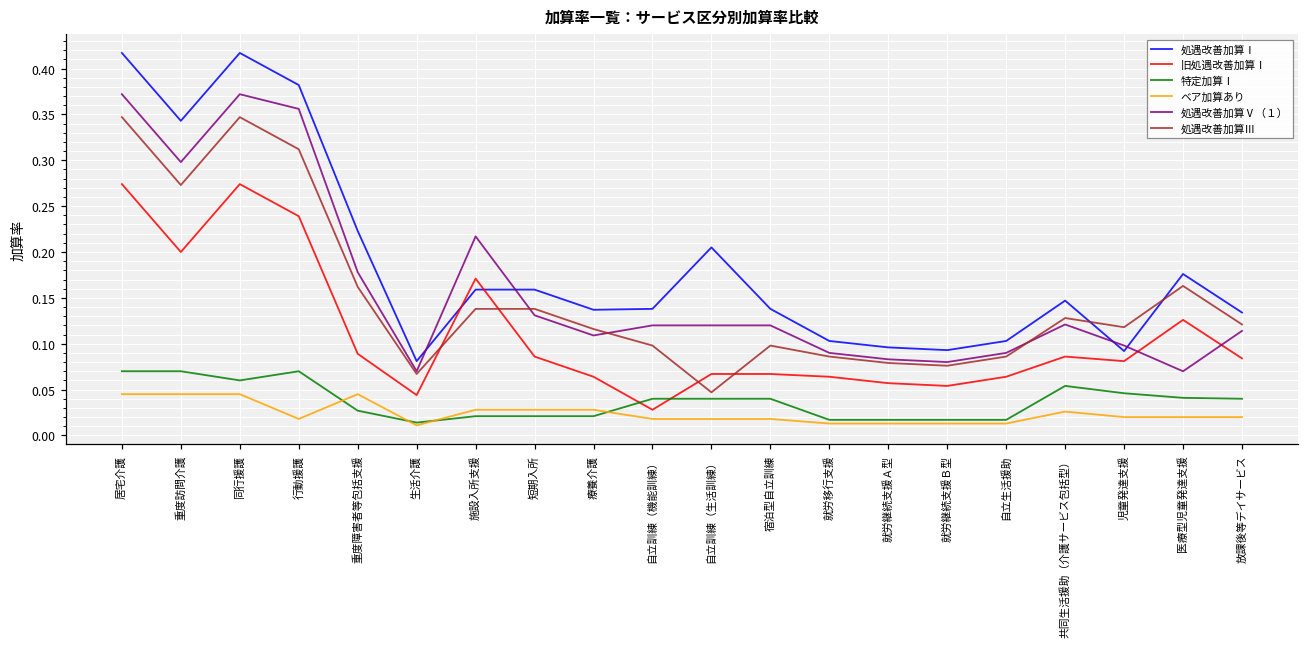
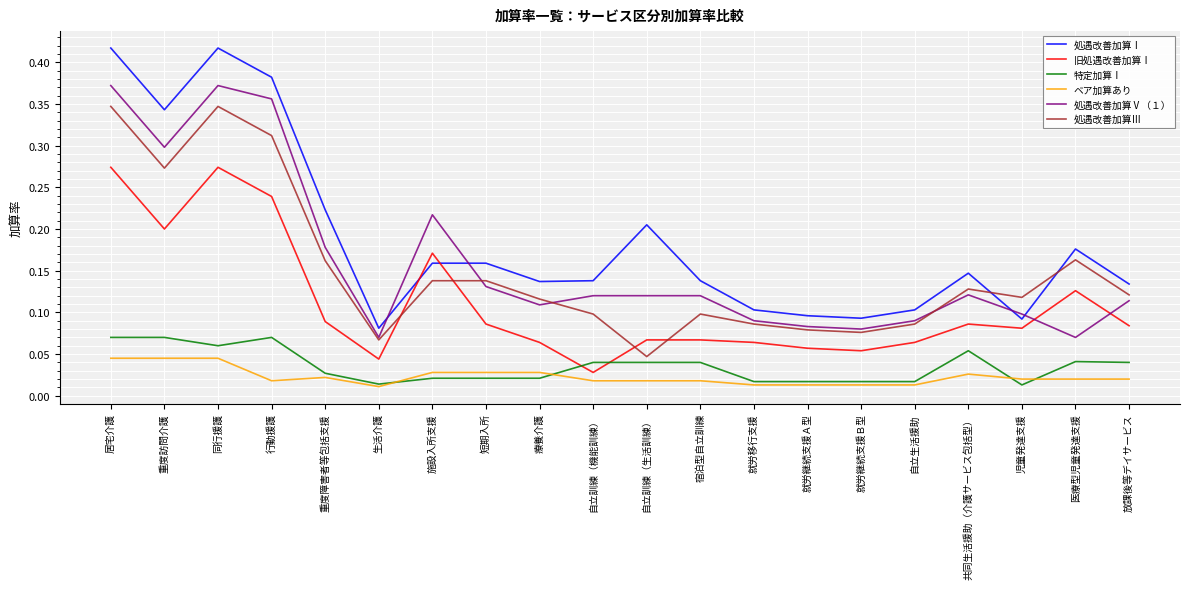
  {
    "処遇改善加算Ⅰ": {
      "居宅介護": 0.42,
      "重度訪問介護": 0.34,
      "同行援護": 0.42,
      "行動援護": 0.38,
      "重度障害者等包括支援": 0.22,
      "生活介護": 0.08,
      "施設入所支援": 0.16,
      "短期入所": 0.16,
      "療養介護": 0.14,
      "自立訓練（機能訓練）": 0.14,
      "自立訓練（生活訓練）": 0.21,
      "宿泊型自立訓練": 0.14,
      "就労移行支援": 0.10,
      "就労継続支援Ａ型": 0.10,
      "就労継続支援Ｂ型": 0.09,
      "自立生活援助": 0.10,
      "共同生活援助（介護サービス包括型）": 0.15,
      "児童発達支援": 0.09,
      "医療型児童発達支援": 0.18,
      "放課後等デイサービス": 0.13
    },
    "旧処遇改善加算Ⅰ": {
      "居宅介護": 0.27,
      "重度訪問介護": 0.20,
      "同行援護": 0.27,
      "行動援護": 0.24,
      "重度障害者等包括支援": 0.09,
      "生活介護": 0.04,
      "施設入所支援": 0.17,
      "短期入所": 0.09,
      "療養介護": 0.06,
      "自立訓練（機能訓練）": 0.03,
      "自立訓練（生活訓練）": 0.07,
      "宿泊型自立訓練": 0.07,
      "就労移行支援": 0.06,
      "就労継続支援Ａ型": 0.06,
      "就労継続支援Ｂ型": 0.05,
      "自立生活援助": 0.06,
      "共同生活援助（介護サービス包括型）": 0.09,
      "児童発達支援": 0.08,
      "医療型児童発達支援": 0.13,
      "放課後等デイサービス": 0.08
    },
    "特定加算Ⅰ": {
      "居宅介護": 0.07,
      "重度訪問介護": 0.07,
      "同行援護": 0.06,
      "行動援護": 0.07,
      "重度障害者等包括支援": 0.03,
      "施設入所支援": 0.02,
      "短期入所": 0.02,
      "療養介護": 0.02,
      "自立訓練（機能訓練）": 0.04,
      "自立訓練（生活訓練）": 0.04,
      "宿泊型自立訓練": 0.04,
      "就労移行支援": 0.02,
      "就労継続支援Ａ型": 0.02,
      "就労継続支援Ｂ型": 0.02,
      "自立生活援助": 0.02,
      "共同生活援助（介護サービス包括型）": 0.05,
-     "児童発達支援": 0.05,
+     "児童発達支援": 0.01,
      "医療型児童発達支援": 0.04,
      "放課後等デイサービス": 0.04
    },
    "ベア加算あり": {
      "居宅介護": 0.05,
      "重度訪問介護": 0.05,
      "同行援護": 0.05,
      "行動援護": 0.02,
-     "重度障害者等包括支援": 0.05,
+     "重度障害者等包括支援": 0.02,
      "施設入所支援": 0.03,
      "短期入所": 0.03,
      "療養介護": 0.03,
      "自立訓練（機能訓練）": 0.02,
      "自立訓練（生活訓練）": 0.02,
      "宿泊型自立訓練": 0.02,
      "就労移行支援": 0.01,
      "就労継続支援Ａ型": 0.01,
      "就労継続支援Ｂ型": 0.01,
      "自立生活援助": 0.01,
      "共同生活援助（介護サービス包括型）": 0.03,
      "児童発達支援": 0.02,
      "医療型児童発達支援": 0.02,
      "放課後等デイサービス": 0.02
    },
    "処遇改善加算Ⅴ（１）": {
      "居宅介護": 0.37,
      "重度訪問介護": 0.30,
      "同行援護": 0.37,
      "行動援護": 0.36,
      "重度障害者等包括支援": 0.18,
      "施設入所支援": 0.22,
      "短期入所": 0.13,
      "療養介護": 0.11,
      "自立訓練（機能訓練）": 0.12,
      "自立訓練（生活訓練）": 0.12,
      "宿泊型自立訓練": 0.12,
      "就労移行支援": 0.09,
      "就労継続支援Ａ型": 0.08,
      "就労継続支援Ｂ型": 0.08,
      "自立生活援助": 0.09,
      "共同生活援助（介護サービス包括型）": 0.12,
      "児童発達支援": 0.10,
      "医療型児童発達支援": 0.07,
      "放課後等デイサービス": 0.11
    },
    "処遇改善加算Ⅲ": {
      "居宅介護": 0.35,
      "重度訪問介護": 0.27,
      "同行援護": 0.35,
      "行動援護": 0.31,
      "重度障害者等包括支援": 0.16,
      "施設入所支援": 0.14,
      "短期入所": 0.14,
      "療養介護": 0.12,
      "自立訓練（機能訓練）": 0.10,
      "自立訓練（生活訓練）": 0.05,
      "宿泊型自立訓練": 0.10,
      "就労移行支援": 0.09,
      "就労継続支援Ａ型": 0.08,
      "就労継続支援Ｂ型": 0.08,
      "自立生活援助": 0.09,
      "共同生活援助（介護サービス包括型）": 0.13,
      "児童発達支援": 0.12,
      "医療型児童発達支援": 0.16,
      "放課後等デイサービス": 0.12
    }
  }
